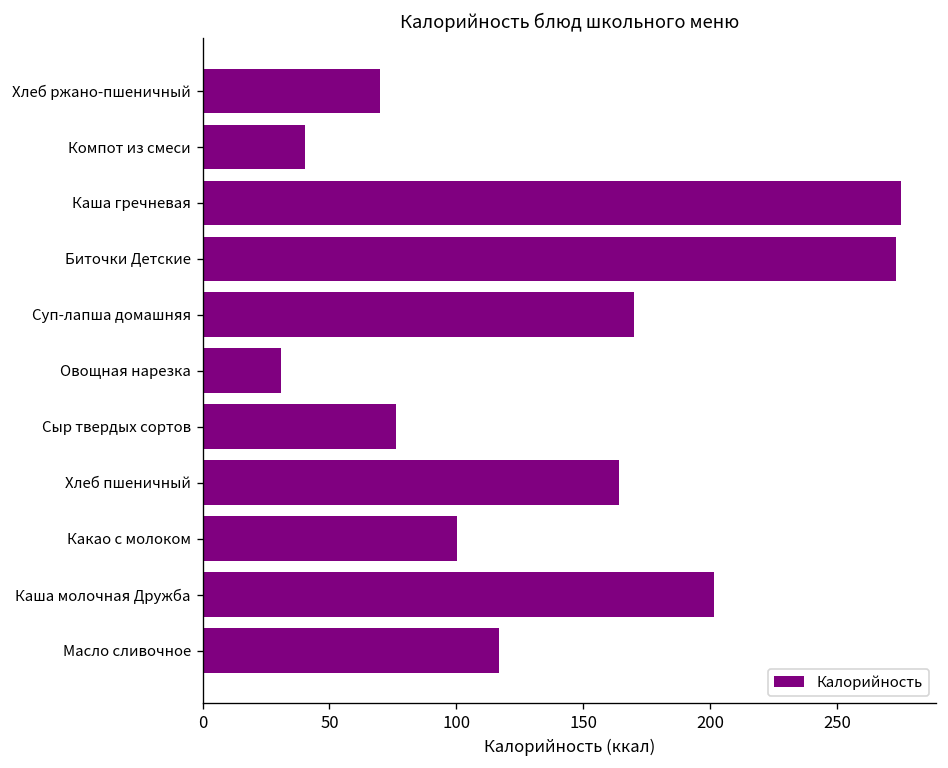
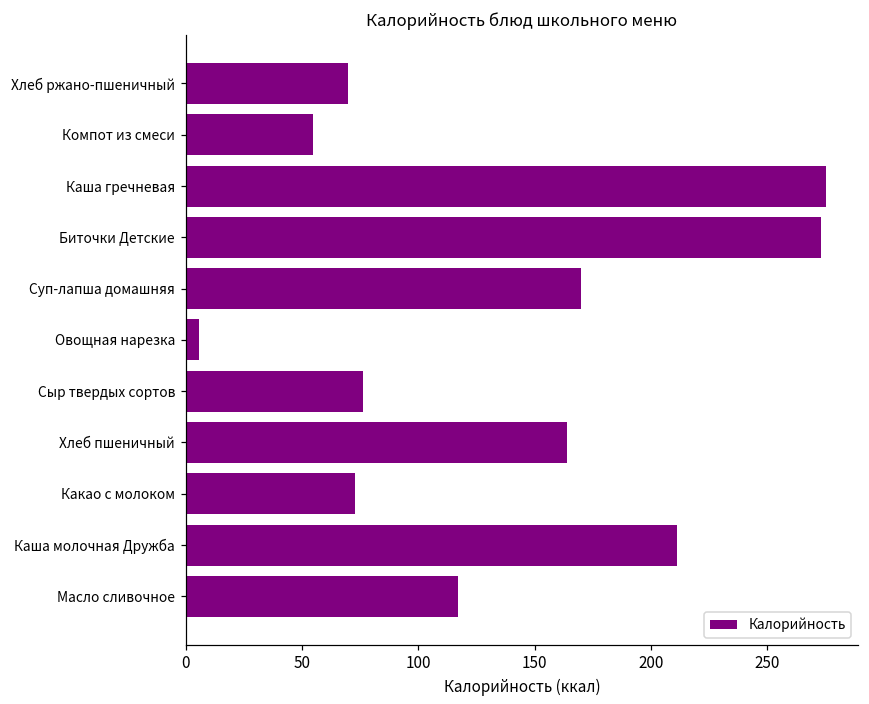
  {
    "Хлеб ржано-пшеничный": 70,
-   "Компот из смеси": 40,
+   "Компот из смеси": 55,
    "Каша гречневая": 275,
    "Биточки Детские": 273,
    "Суп-лапша домашняя": 170,
-   "Овощная нарезка": 31,
+   "Овощная нарезка": 6,
    "Сыр твердых сортов": 76,
    "Хлеб пшеничный": 164,
-   "Какао с молоком": 100,
-   "Каша молочная Дружба": 202,
+   "Какао с молоком": 73,
+   "Каша молочная Дружба": 211,
    "Масло сливочное": 117
  }
